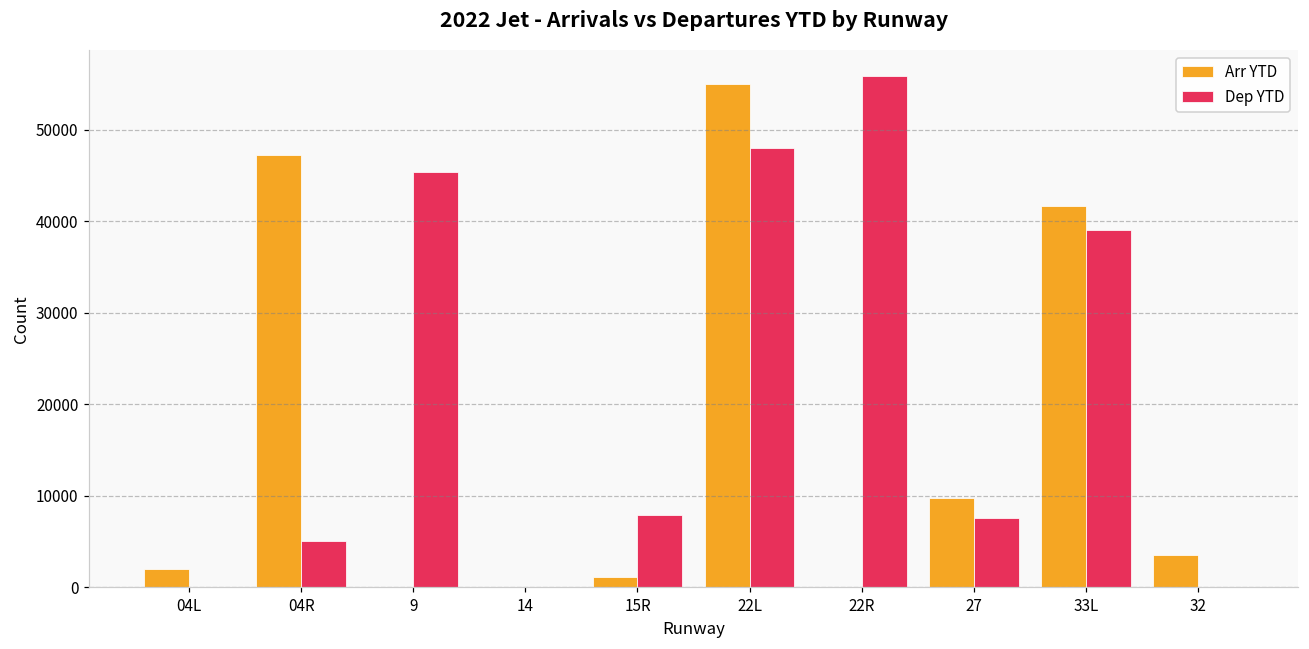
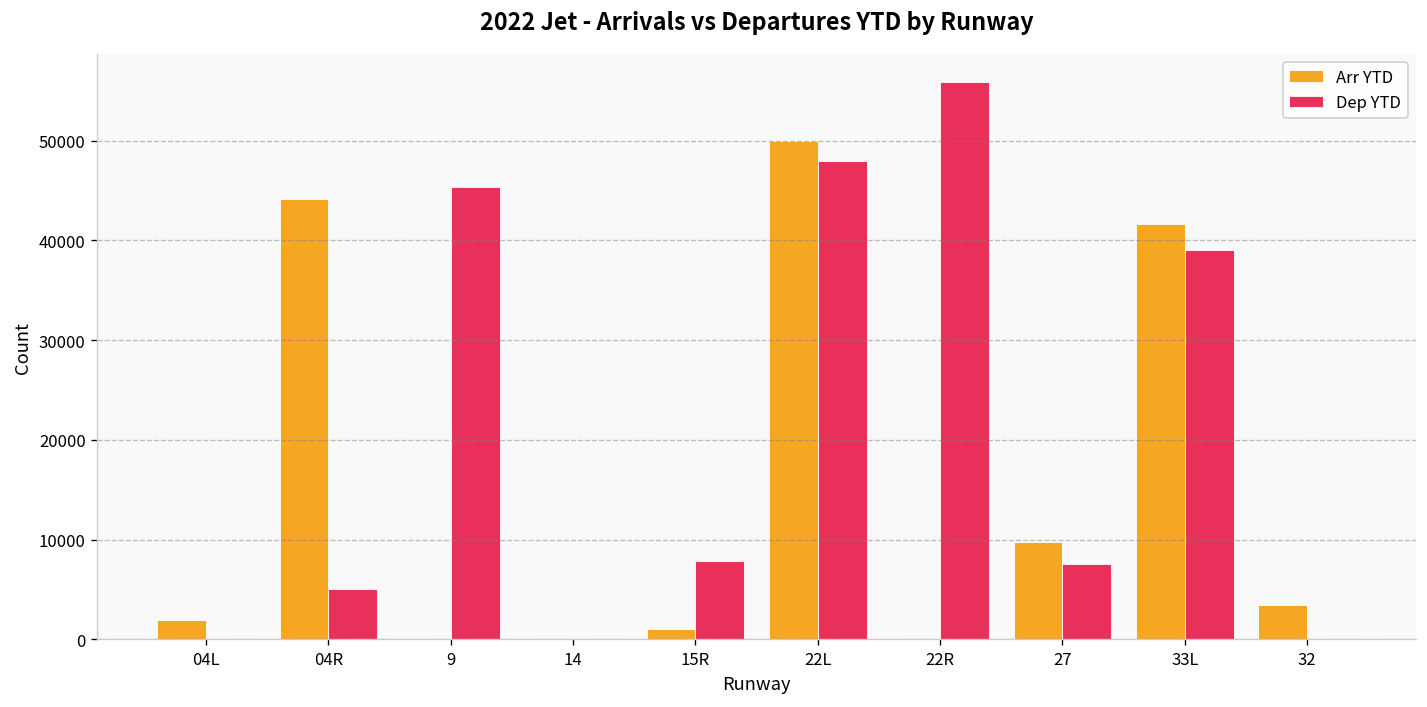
  {
    "Arr YTD": {
      "04L": 2000,
-     "04R": 47000,
+     "04R": 44000,
      "9": 0,
      "14": 0,
      "15R": 1000,
-     "22L": 55000,
+     "22L": 50000,
      "27": 10000,
      "33L": 42000,
      "32": 3000
    },
    "Dep YTD": {
      "04L": 0,
      "04R": 5000,
      "9": 45000,
      "14": 0,
      "15R": 8000,
      "22L": 48000,
      "22R": 56000,
      "27": 8000,
      "33L": 39000,
      "32": 0
    }
  }
